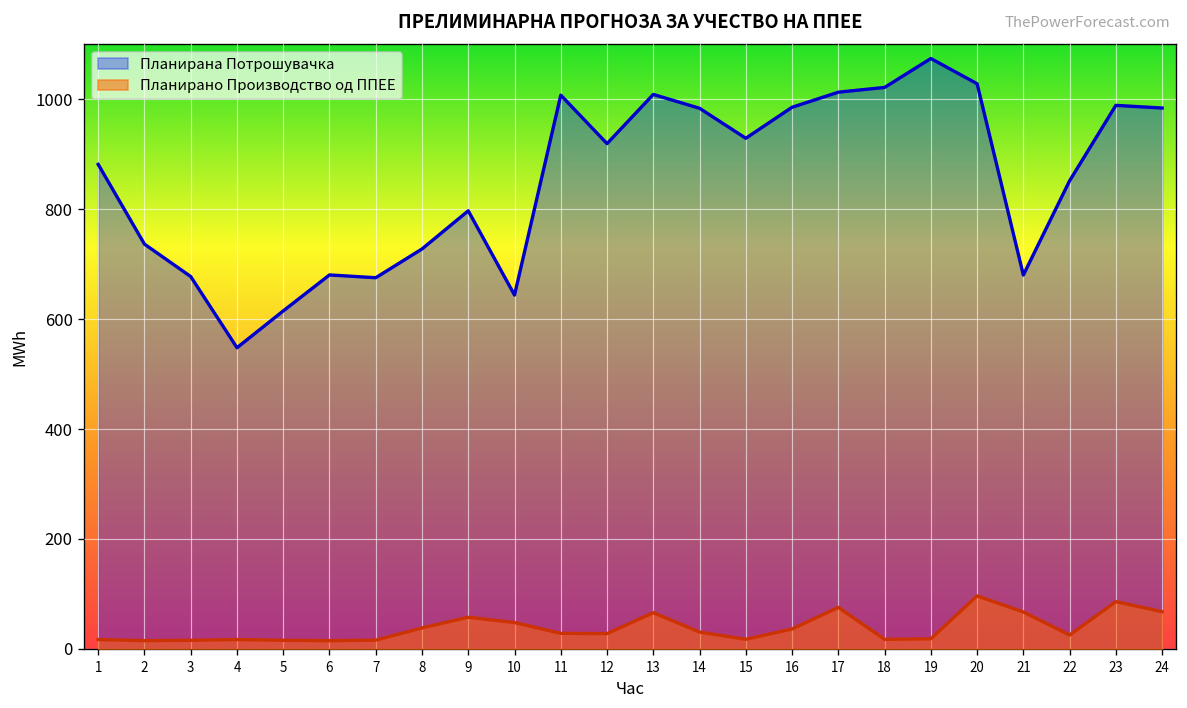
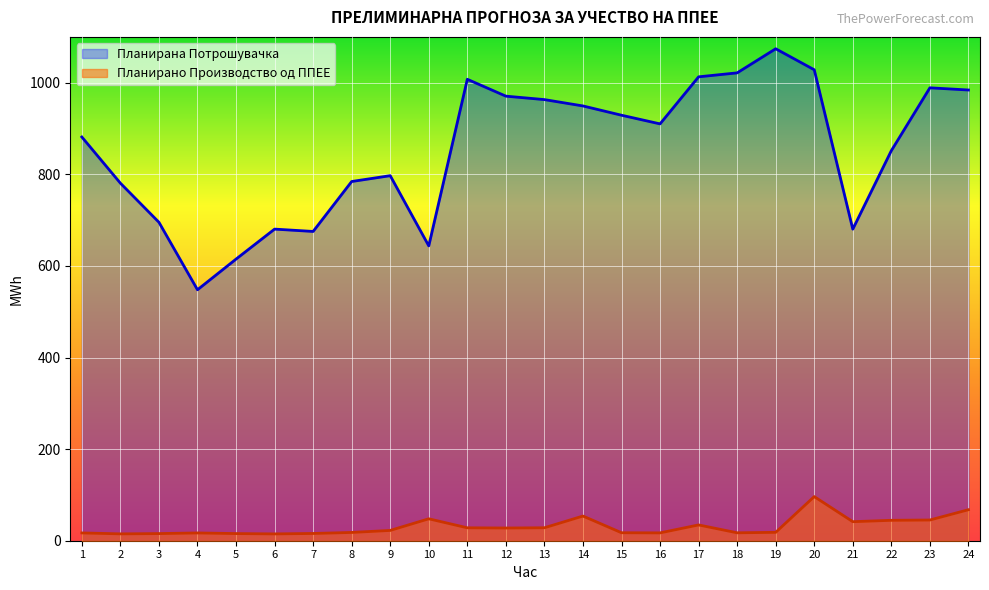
  {
    "Планирана Потрошувачка": {
      "1": 880,
-     "2": 740,
-     "3": 680,
+     "2": 780,
+     "3": 700,
      "4": 550,
      "5": 610,
      "6": 680,
      "7": 680,
-     "8": 730,
+     "8": 780,
      "9": 800,
      "10": 640,
      "11": 1010,
-     "12": 920,
-     "13": 1010,
-     "14": 980,
+     "12": 970,
+     "13": 960,
+     "14": 950,
      "15": 930,
-     "16": 990,
+     "16": 910,
      "17": 1010,
      "18": 1020,
      "19": 1070,
      "20": 1030,
      "21": 680,
      "22": 850,
      "23": 990,
      "24": 980
    },
    "Планирано Производство од ППЕЕ": {
      "1": 20,
      "2": 10,
      "3": 20,
      "4": 20,
      "5": 20,
      "6": 10,
      "7": 20,
-     "8": 40,
-     "9": 60,
+     "8": 20,
+     "9": 20,
      "10": 50,
      "11": 30,
      "12": 30,
-     "13": 70,
-     "14": 30,
+     "13": 30,
+     "14": 50,
      "15": 20,
-     "16": 40,
-     "17": 80,
+     "16": 20,
+     "17": 30,
      "18": 20,
      "19": 20,
      "20": 100,
-     "21": 70,
-     "22": 30,
-     "23": 90,
+     "21": 40,
+     "22": 40,
+     "23": 50,
      "24": 70
    }
  }
